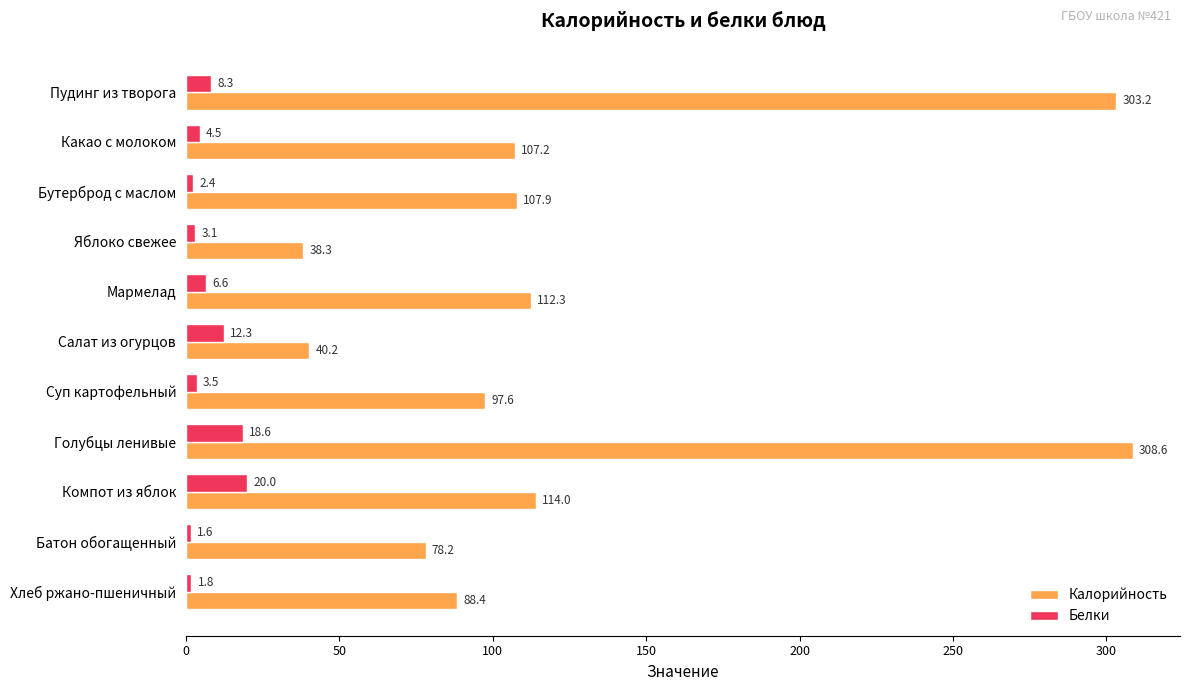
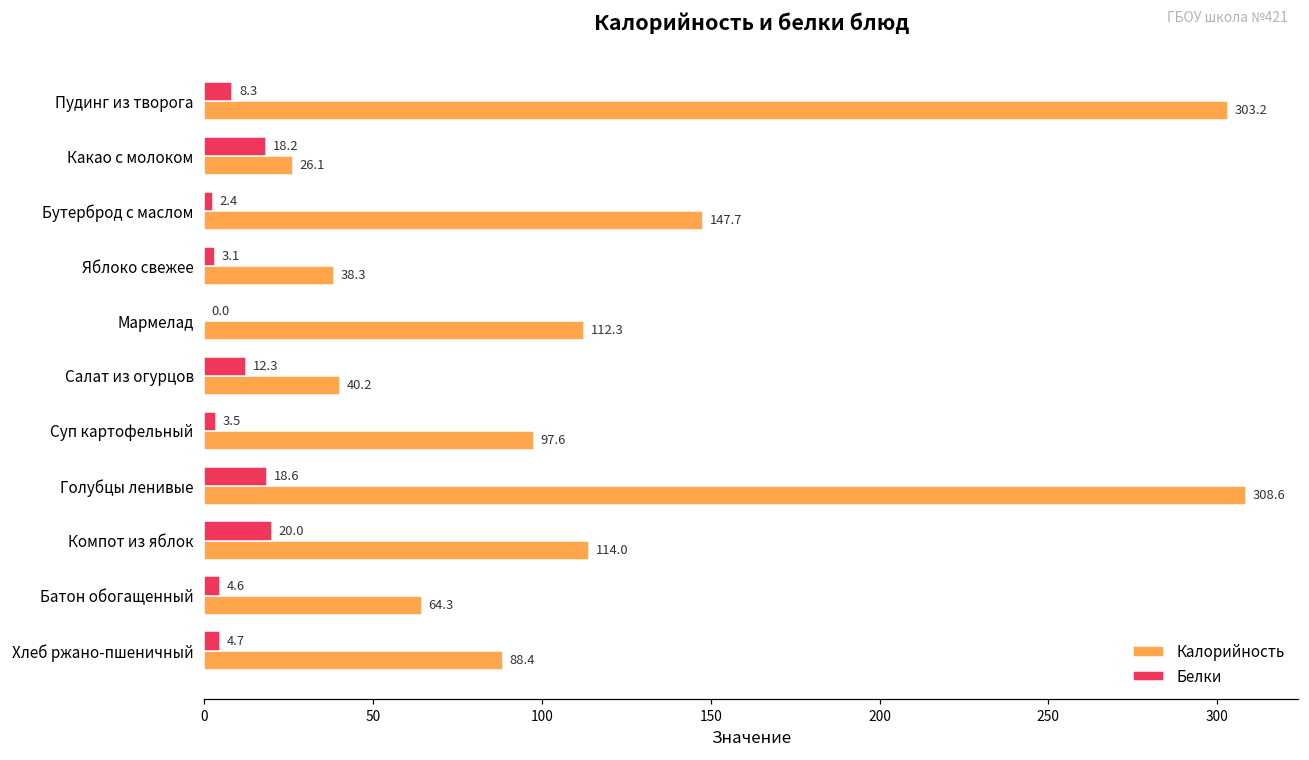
  {
    "Калорийность": {
      "Пудинг из творога": 303.2,
-     "Какао с молоком": 107.2,
-     "Бутерброд с маслом": 107.9,
+     "Какао с молоком": 26.1,
+     "Бутерброд с маслом": 147.7,
      "Яблоко свежее": 38.3,
      "Мармелад": 112.3,
      "Салат из огурцов": 40.2,
      "Суп картофельный": 97.6,
      "Голубцы ленивые": 308.6,
      "Компот из яблок": 114.0,
-     "Батон обогащенный": 78.2,
+     "Батон обогащенный": 64.3,
      "Хлеб ржано-пшеничный": 88.4
    },
    "Белки": {
      "Пудинг из творога": 8.3,
-     "Какао с молоком": 4.5,
+     "Какао с молоком": 18.2,
      "Бутерброд с маслом": 2.4,
      "Яблоко свежее": 3.1,
-     "Мармелад": 6.6,
+     "Мармелад": 0.0,
      "Салат из огурцов": 12.3,
      "Суп картофельный": 3.5,
      "Голубцы ленивые": 18.6,
      "Компот из яблок": 20.0,
-     "Батон обогащенный": 1.6,
-     "Хлеб ржано-пшеничный": 1.8
+     "Батон обогащенный": 4.6,
+     "Хлеб ржано-пшеничный": 4.7
    }
  }
